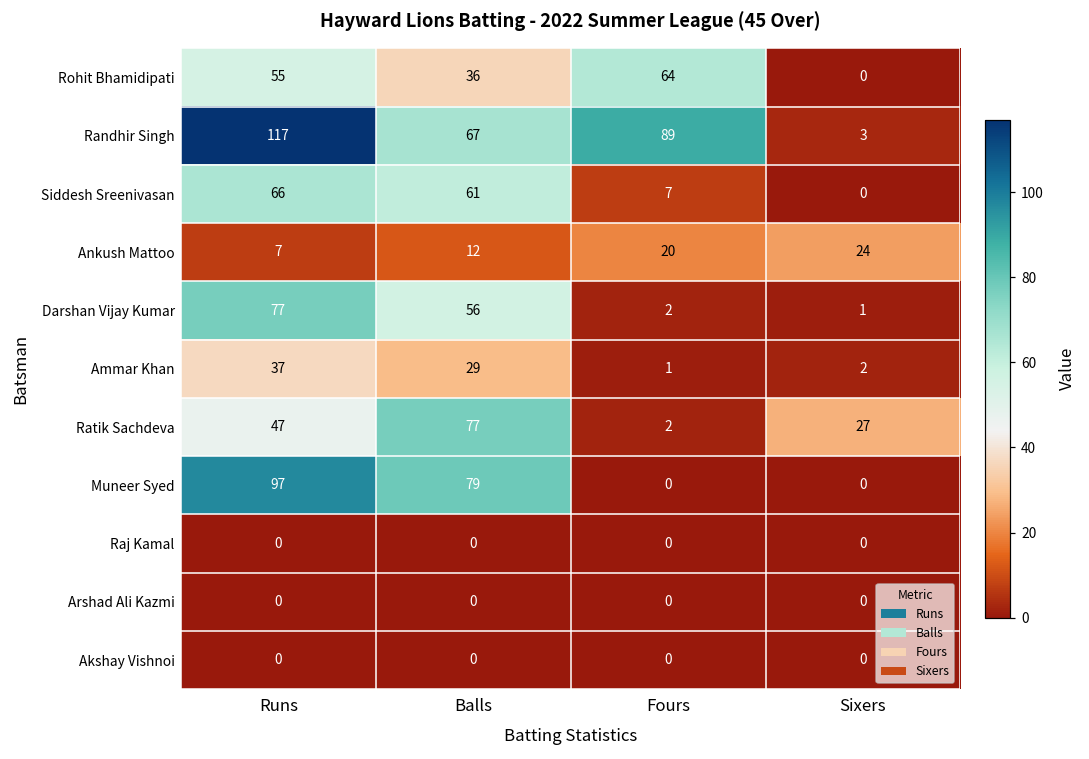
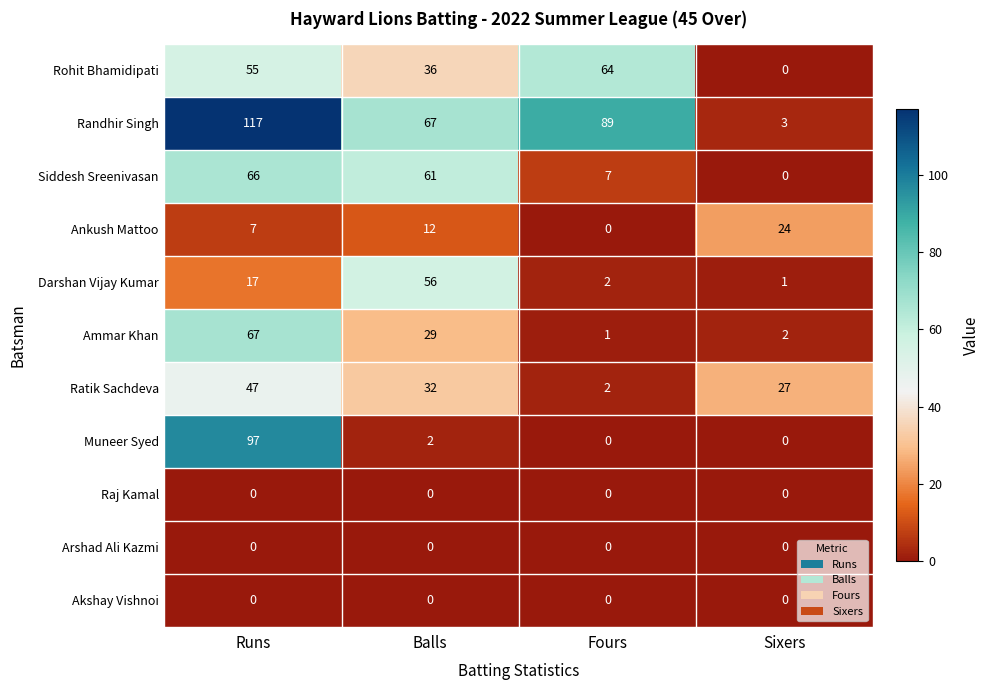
  {
    "Rohit Bhamidipati": {
      "Runs": 55,
      "Balls": 36,
      "Fours": 64,
      "Sixers": 0
    },
    "Randhir Singh": {
      "Runs": 117,
      "Balls": 67,
      "Fours": 89,
      "Sixers": 3
    },
    "Siddesh Sreenivasan": {
      "Runs": 66,
      "Balls": 61,
      "Fours": 7,
      "Sixers": 0
    },
    "Ankush Mattoo": {
      "Runs": 7,
      "Balls": 12,
-     "Fours": 20,
+     "Fours": 0,
      "Sixers": 24
    },
    "Darshan Vijay Kumar": {
-     "Runs": 77,
+     "Runs": 17,
      "Balls": 56,
      "Fours": 2,
      "Sixers": 1
    },
    "Ammar Khan": {
-     "Runs": 37,
+     "Runs": 67,
      "Balls": 29,
      "Fours": 1,
      "Sixers": 2
    },
    "Ratik Sachdeva": {
      "Runs": 47,
-     "Balls": 77,
+     "Balls": 32,
      "Fours": 2,
      "Sixers": 27
    },
    "Muneer Syed": {
      "Runs": 97,
-     "Balls": 79,
+     "Balls": 2,
      "Fours": 0,
      "Sixers": 0
    },
    "Raj Kamal": {
      "Runs": 0,
      "Balls": 0,
      "Fours": 0,
      "Sixers": 0
    },
    "Arshad Ali Kazmi": {
      "Runs": 0,
      "Balls": 0,
      "Fours": 0,
      "Sixers": 0
    },
    "Akshay Vishnoi": {
      "Runs": 0,
      "Balls": 0,
      "Fours": 0,
      "Sixers": 0
    }
  }
